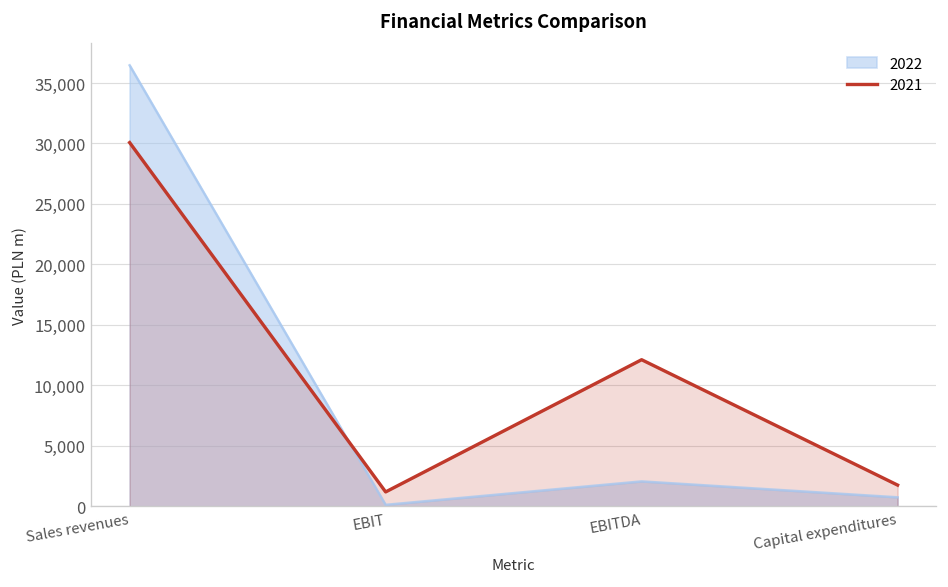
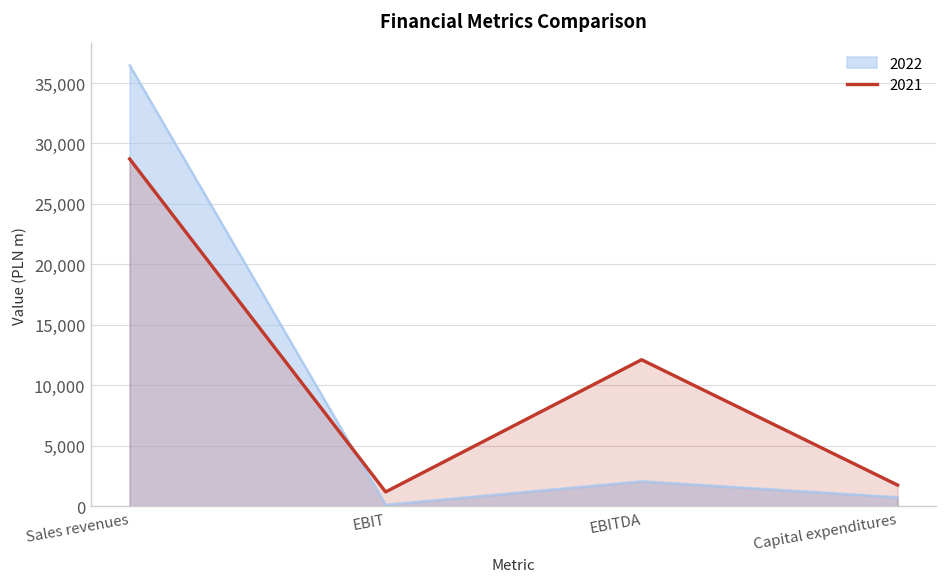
  {
    "2022": {
      "Sales revenues": "36,500",
      "EBIT": "100",
      "EBITDA": "2,100",
      "Capital expenditures": "800"
    },
    "2021": {
-     "Sales revenues": "30,100",
+     "Sales revenues": "28,700",
      "EBIT": "1,200",
      "EBITDA": "12,100",
      "Capital expenditures": "1,800"
    }
  }
